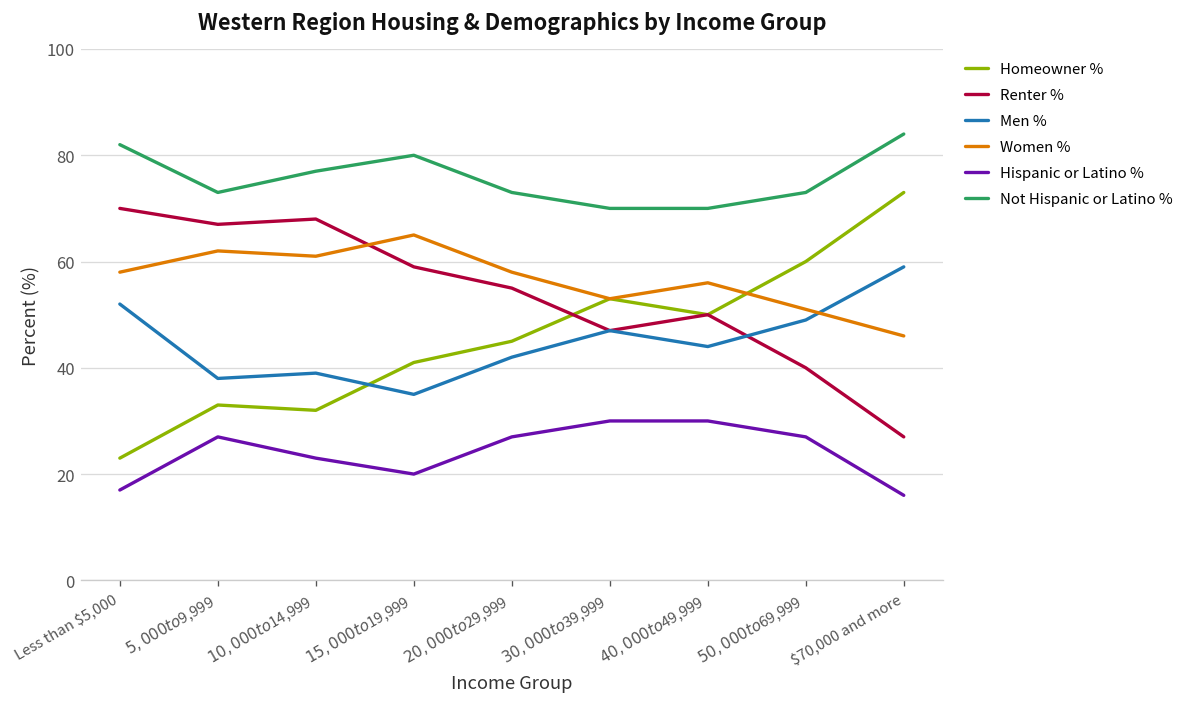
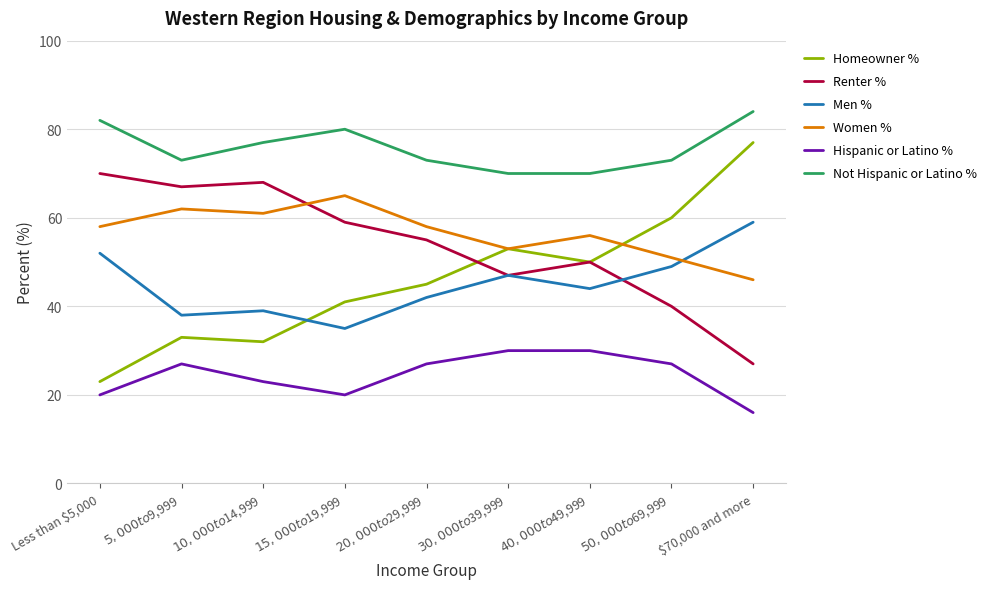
  {
    "Homeowner %": {
      "Less than $5,000": 23,
-     "$70,000 and more": 73
+     "$70,000 and more": 77
    },
    "Renter %": {
      "Less than $5,000": 70,
      "$70,000 and more": 27
    },
    "Men %": {
      "Less than $5,000": 52,
      "$70,000 and more": 59
    },
    "Women %": {
      "Less than $5,000": 58,
      "$70,000 and more": 46
    },
    "Hispanic or Latino %": {
-     "Less than $5,000": 17,
+     "Less than $5,000": 20,
      "$70,000 and more": 16
    },
    "Not Hispanic or Latino %": {
      "Less than $5,000": 82,
      "$70,000 and more": 84
    }
  }
